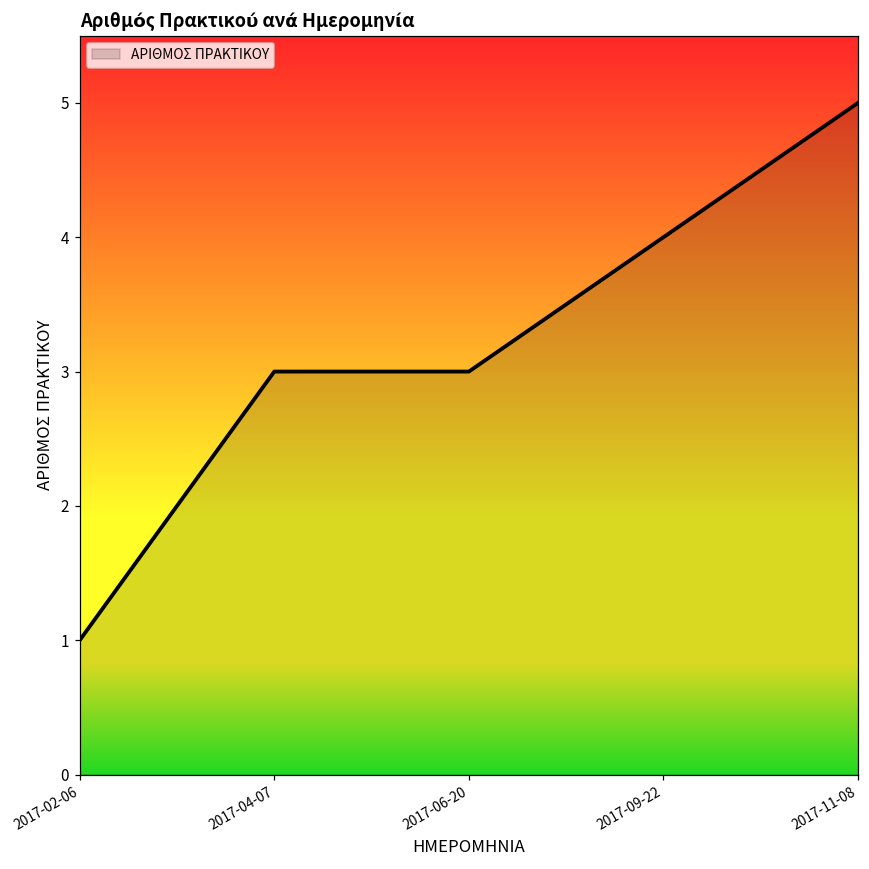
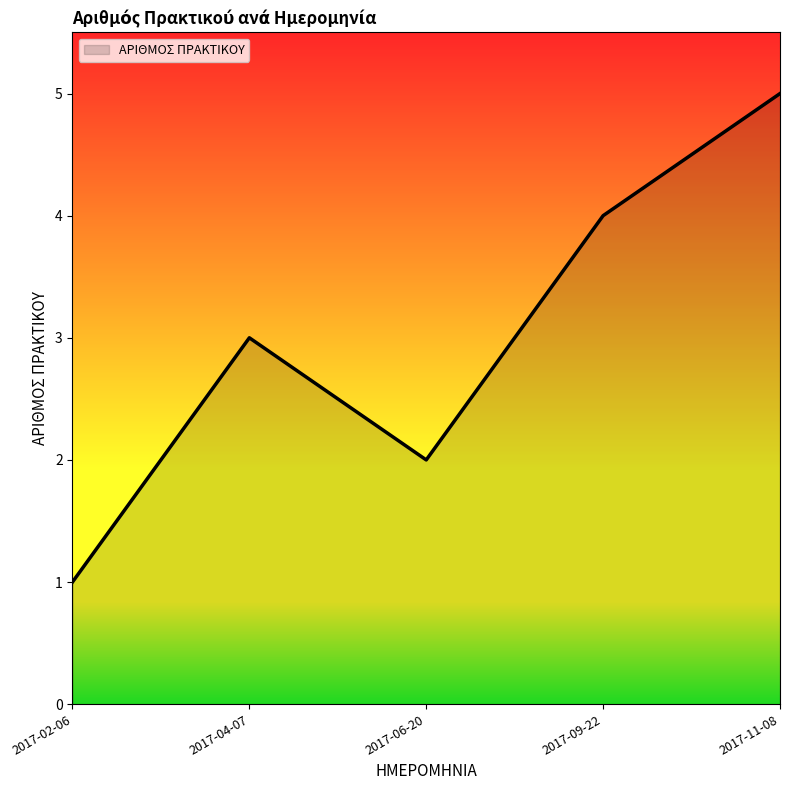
  {
    "2017-02-06": 1,
    "2017-04-07": 3,
-   "2017-06-20": 3,
+   "2017-06-20": 2,
    "2017-09-22": 4,
    "2017-11-08": 5
  }
